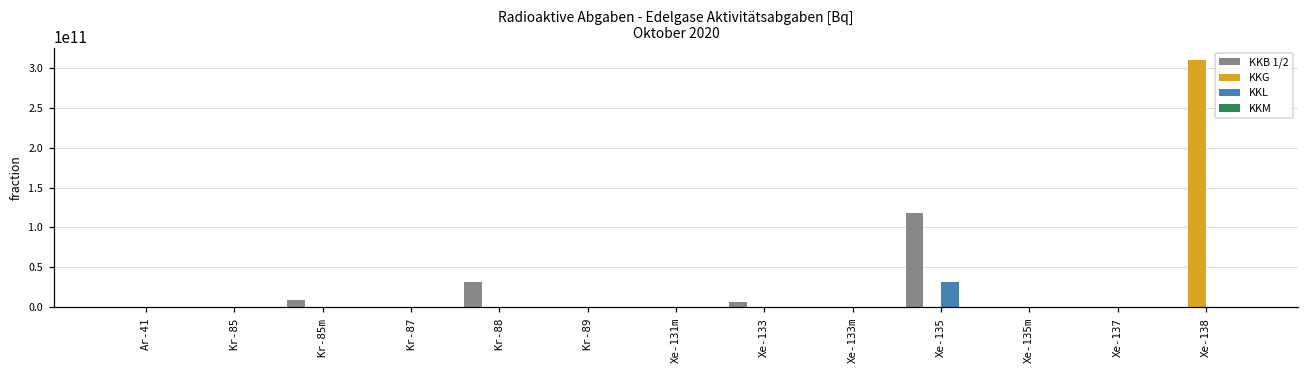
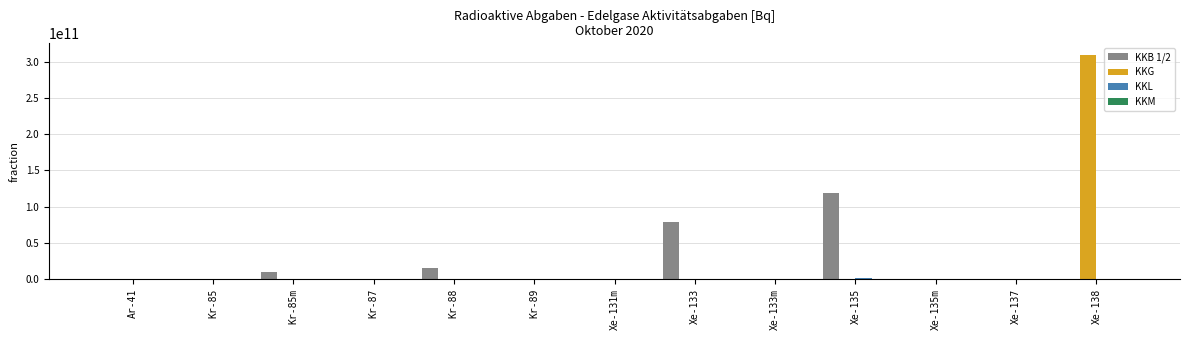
  {
    "KKB 1/2": {
      "Ar-41": 0,
      "Kr-85": 0,
      "Kr-85m": 10000000000,
      "Kr-87": 0,
-     "Kr-88": 30000000000,
+     "Kr-88": 20000000000,
      "Kr-89": 0,
      "Xe-131m": 0,
-     "Xe-133": 10000000000,
+     "Xe-133": 80000000000,
      "Xe-133m": 0,
      "Xe-135": 120000000000,
      "Xe-135m": 0,
      "Xe-137": 0,
      "Xe-138": 0
    },
    "KKG": {
      "Ar-41": 0,
      "Kr-85": 0,
      "Kr-85m": 0,
      "Kr-87": 0,
      "Kr-88": 0,
      "Kr-89": 0,
      "Xe-131m": 0,
      "Xe-133": 0,
      "Xe-133m": 0,
      "Xe-135": 0,
      "Xe-135m": 0,
      "Xe-137": 0,
      "Xe-138": 310000000000
    },
    "KKL": {
      "Ar-41": 0,
      "Kr-85": 0,
      "Kr-85m": 0,
      "Kr-87": 0,
      "Kr-88": 0,
      "Kr-89": 0,
      "Xe-131m": 0,
      "Xe-133": 0,
      "Xe-133m": 0,
-     "Xe-135": 30000000000,
+     "Xe-135": 0,
      "Xe-135m": 0,
      "Xe-137": 0,
      "Xe-138": 0
    },
    "KKM": {
      "Ar-41": 0,
      "Kr-85": 0,
      "Kr-85m": 0,
      "Kr-87": 0,
      "Kr-88": 0,
      "Kr-89": 0,
      "Xe-131m": 0,
      "Xe-133": 0,
      "Xe-133m": 0,
      "Xe-135": 0,
      "Xe-135m": 0,
      "Xe-137": 0,
      "Xe-138": 0
    }
  }
